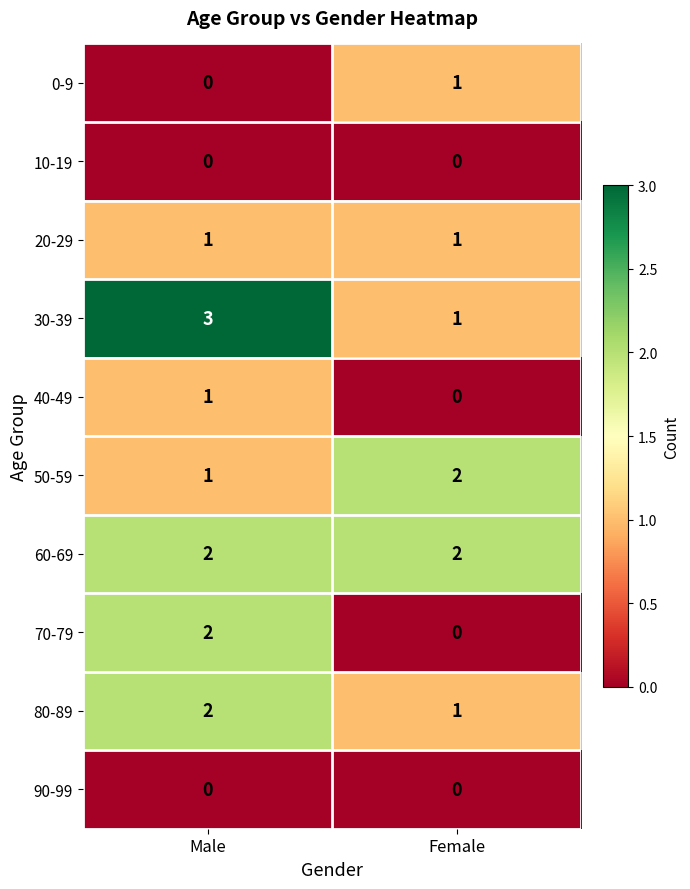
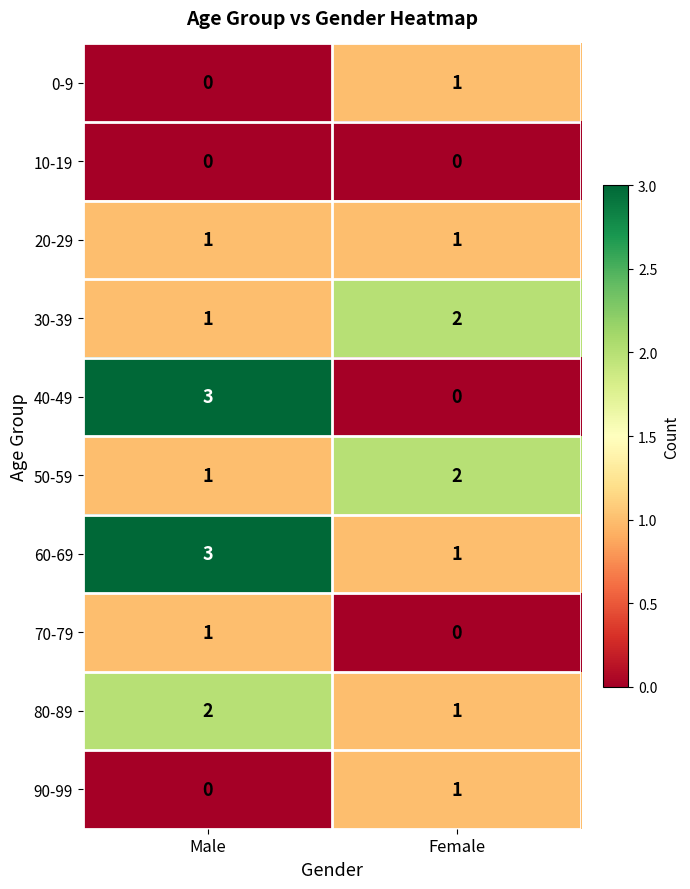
  {
    "0-9": {
      "Male": 0,
      "Female": 1
    },
    "10-19": {
      "Male": 0,
      "Female": 0
    },
    "20-29": {
      "Male": 1,
      "Female": 1
    },
    "30-39": {
-     "Male": 3,
-     "Female": 1
+     "Male": 1,
+     "Female": 2
    },
    "40-49": {
-     "Male": 1,
+     "Male": 3,
      "Female": 0
    },
    "50-59": {
      "Male": 1,
      "Female": 2
    },
    "60-69": {
-     "Male": 2,
-     "Female": 2
+     "Male": 3,
+     "Female": 1
    },
    "70-79": {
-     "Male": 2,
+     "Male": 1,
      "Female": 0
    },
    "80-89": {
      "Male": 2,
      "Female": 1
    },
    "90-99": {
      "Male": 0,
-     "Female": 0
+     "Female": 1
    }
  }
